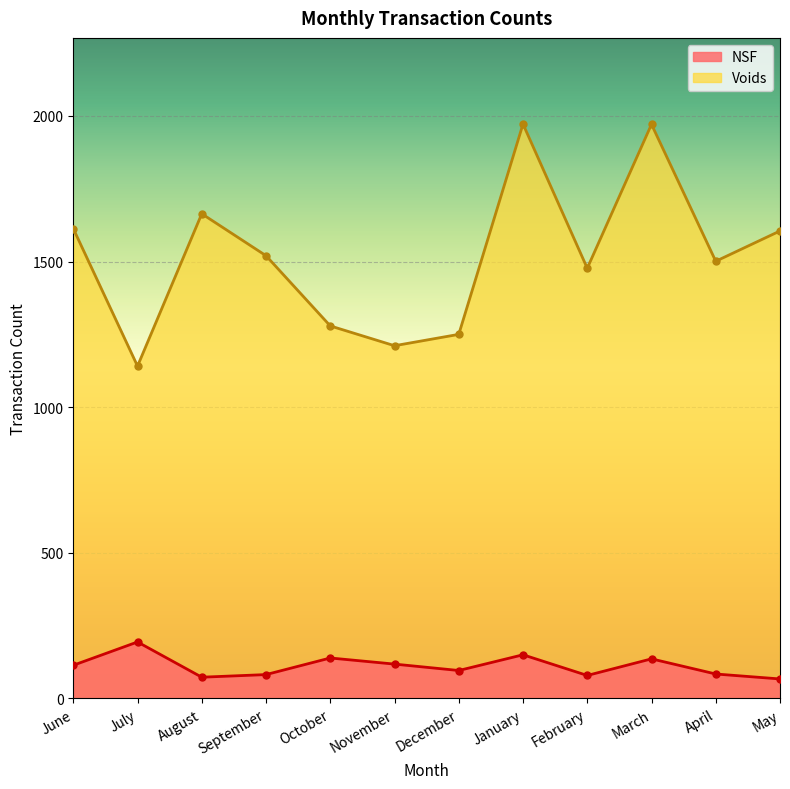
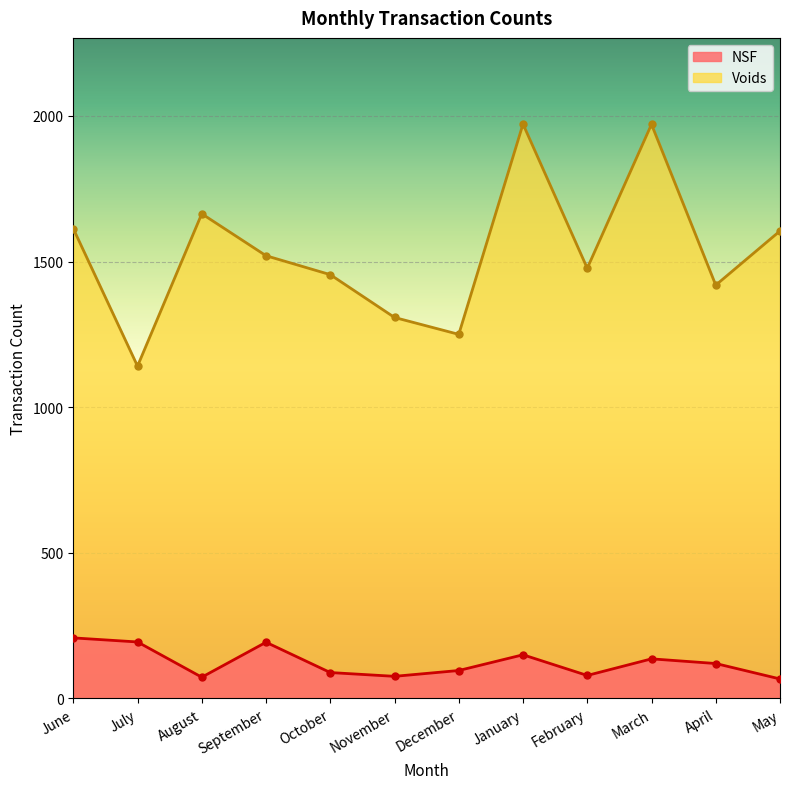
  {
    "NSF": {
-     "June": 110,
+     "June": 210,
      "July": 190,
      "August": 70,
-     "September": 80,
-     "October": 140,
-     "November": 120,
+     "September": 190,
+     "October": 90,
+     "November": 80,
      "December": 100,
      "January": 150,
      "February": 80,
      "March": 140,
-     "April": 80,
+     "April": 120,
      "May": 70
    },
    "Voids": {
      "June": 1610,
      "July": 1140,
      "August": 1660,
      "September": 1520,
-     "October": 1280,
-     "November": 1210,
+     "October": 1460,
+     "November": 1310,
      "December": 1250,
      "January": 1970,
      "February": 1480,
      "March": 1970,
-     "April": 1500,
+     "April": 1420,
      "May": 1610
    }
  }
